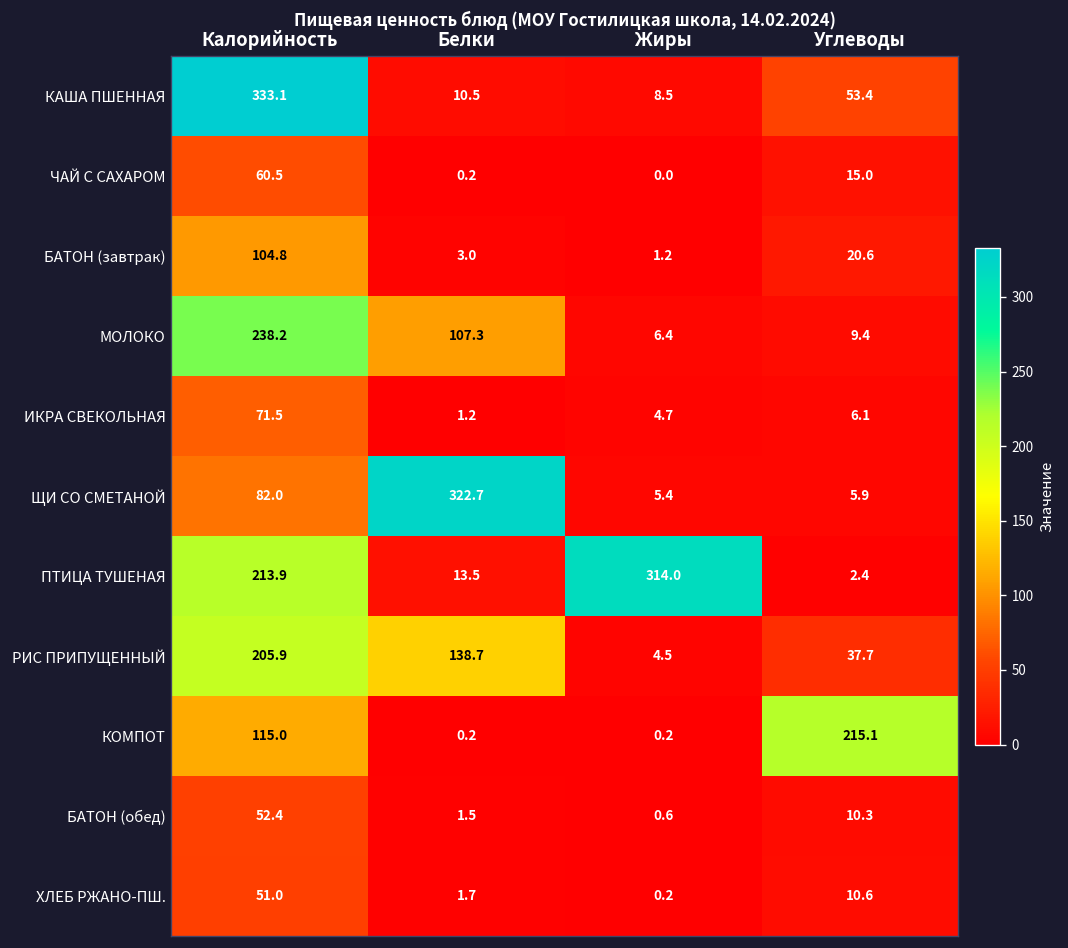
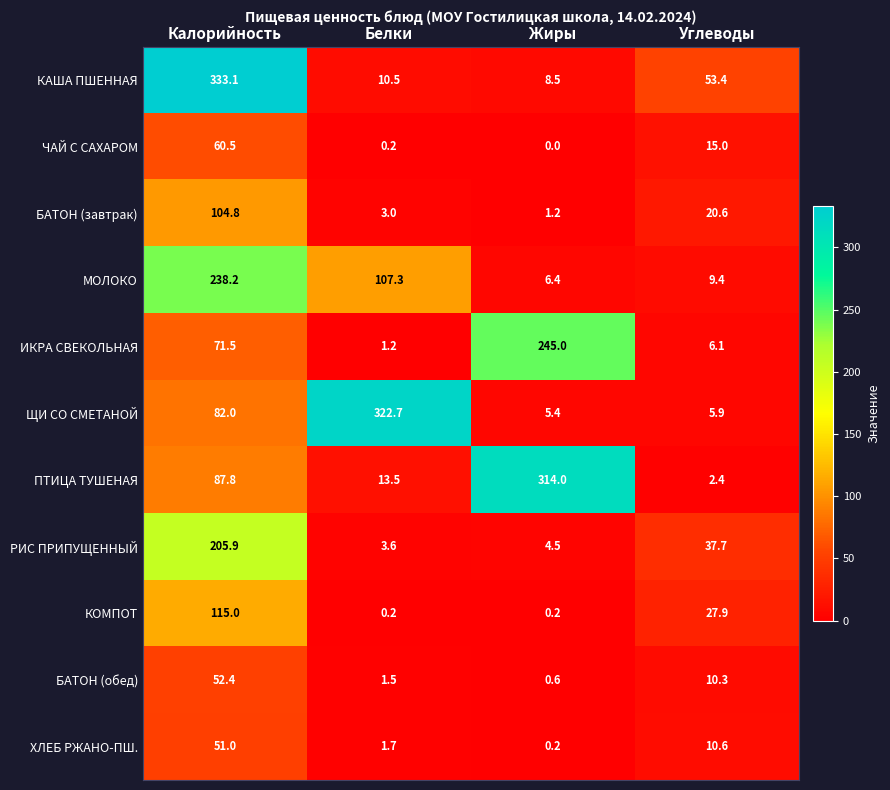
  {
    "КАША ПШЕННАЯ": {
      "Калорийность": 333.1,
      "Белки": 10.5,
      "Жиры": 8.5,
      "Углеводы": 53.4
    },
    "ЧАЙ С САХАРОМ": {
      "Калорийность": 60.5,
      "Белки": 0.2,
      "Жиры": 0.0,
      "Углеводы": 15.0
    },
    "БАТОН (завтрак)": {
      "Калорийность": 104.8,
      "Белки": 3.0,
      "Жиры": 1.2,
      "Углеводы": 20.6
    },
    "МОЛОКО": {
      "Калорийность": 238.2,
      "Белки": 107.3,
      "Жиры": 6.4,
      "Углеводы": 9.4
    },
    "ИКРА СВЕКОЛЬНАЯ": {
      "Калорийность": 71.5,
      "Белки": 1.2,
-     "Жиры": 4.7,
+     "Жиры": 245.0,
      "Углеводы": 6.1
    },
    "ЩИ СО СМЕТАНОЙ": {
      "Калорийность": 82.0,
      "Белки": 322.7,
      "Жиры": 5.4,
      "Углеводы": 5.9
    },
    "ПТИЦА ТУШЕНАЯ": {
-     "Калорийность": 213.9,
+     "Калорийность": 87.8,
      "Белки": 13.5,
      "Жиры": 314.0,
      "Углеводы": 2.4
    },
    "РИС ПРИПУЩЕННЫЙ": {
      "Калорийность": 205.9,
-     "Белки": 138.7,
+     "Белки": 3.6,
      "Жиры": 4.5,
      "Углеводы": 37.7
    },
    "КОМПОТ": {
      "Калорийность": 115.0,
      "Белки": 0.2,
      "Жиры": 0.2,
-     "Углеводы": 215.1
+     "Углеводы": 27.9
    },
    "БАТОН (обед)": {
      "Калорийность": 52.4,
      "Белки": 1.5,
      "Жиры": 0.6,
      "Углеводы": 10.3
    },
    "ХЛЕБ РЖАНО-ПШ.": {
      "Калорийность": 51.0,
      "Белки": 1.7,
      "Жиры": 0.2,
      "Углеводы": 10.6
    }
  }
